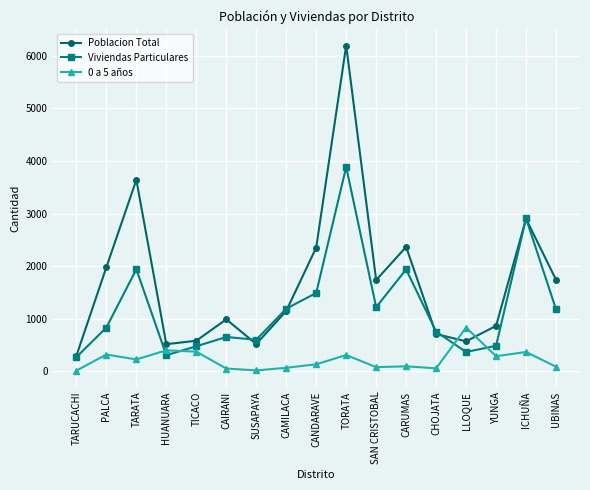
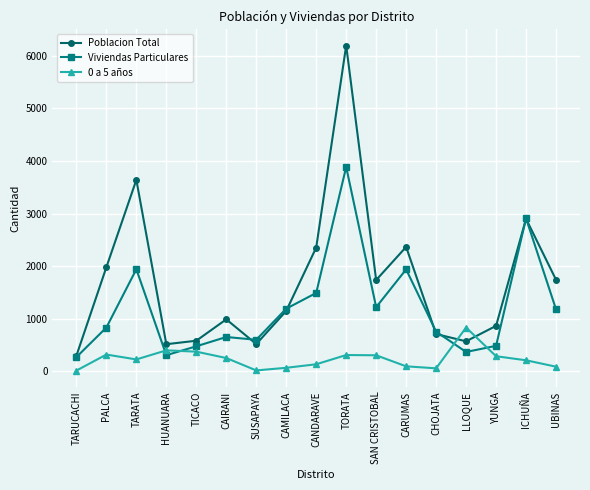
  {
    "0 a 5 años": {
      "TARUCACHI": 0,
      "PALCA": 300,
      "TARATA": 200,
      "HUANUARA": 400,
      "TICACO": 400,
-     "CAIRANI": 100,
+     "CAIRANI": 300,
      "SUSAPAYA": 0,
      "CAMILACA": 100,
      "CANDARAVE": 100,
      "TORATA": 300,
-     "SAN CRISTOBAL": 100,
+     "SAN CRISTOBAL": 300,
      "CARUMAS": 100,
      "CHOJATA": 100,
      "LLOQUE": 800,
      "YUNGA": 300,
-     "ICHUÑA": 400,
+     "ICHUÑA": 200,
      "UBINAS": 100
    }
  }
